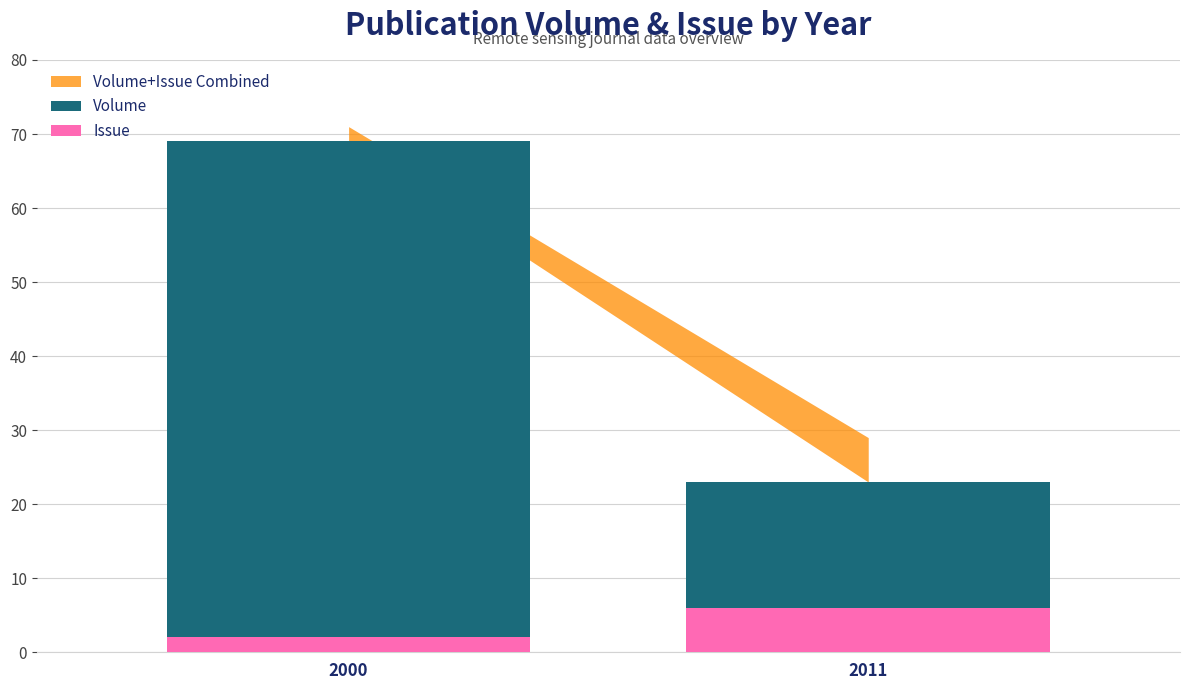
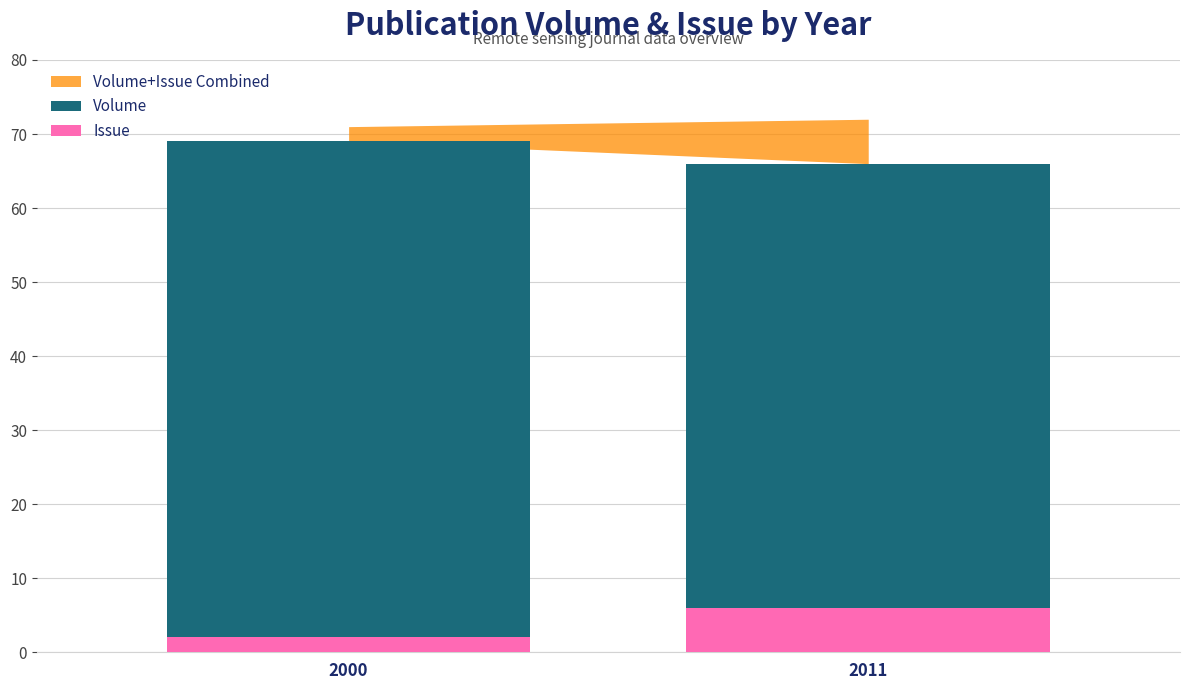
  {
    "Volume": {
      "2000": 69,
-     "2011": 23
+     "2011": 66
    }
  }
